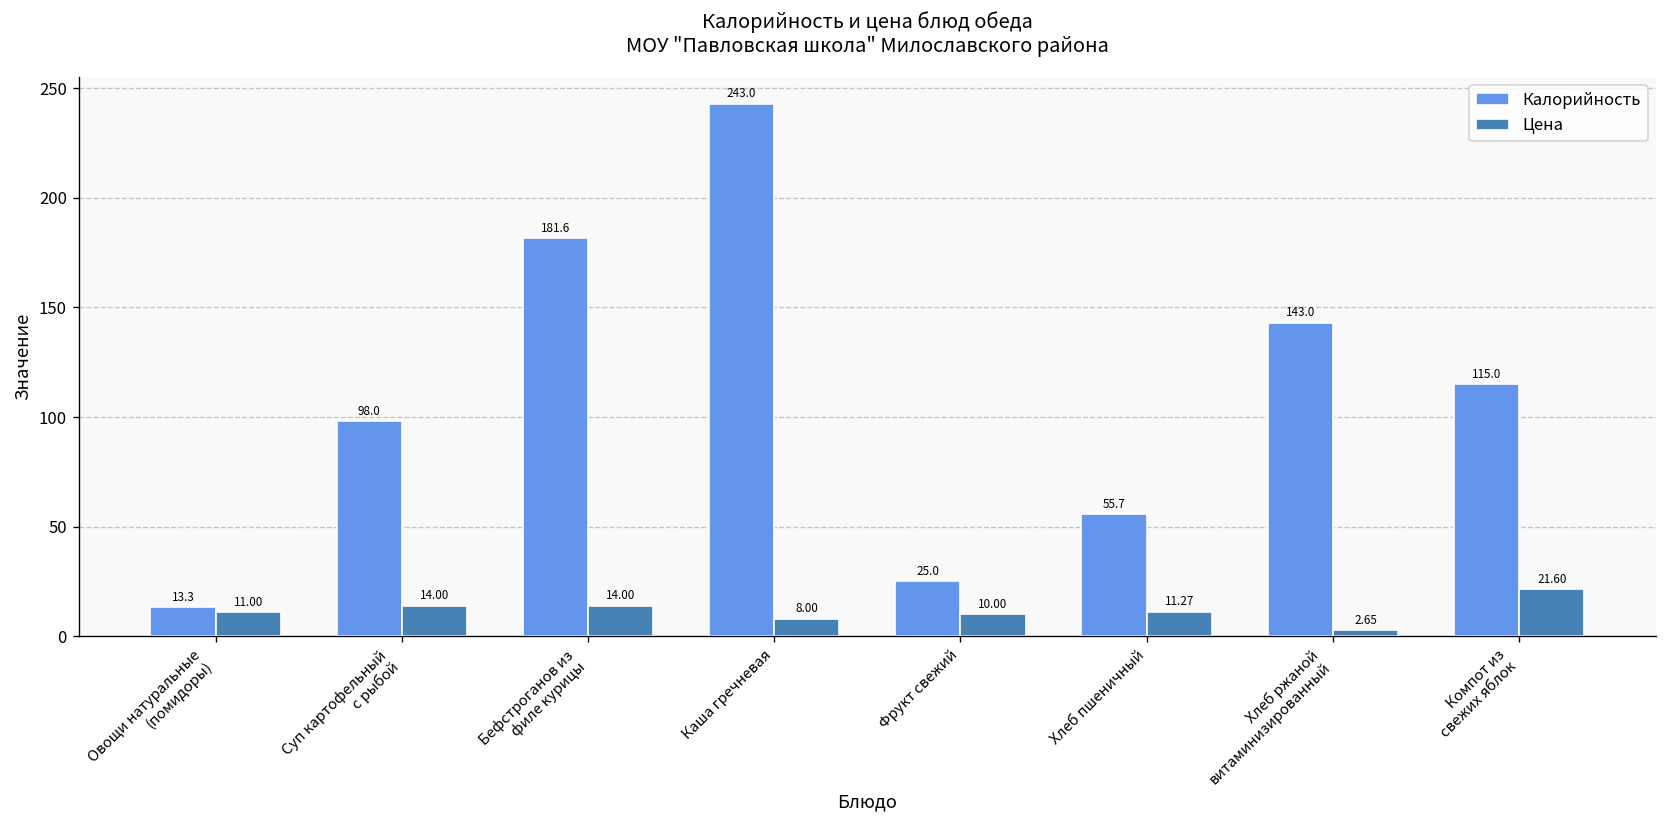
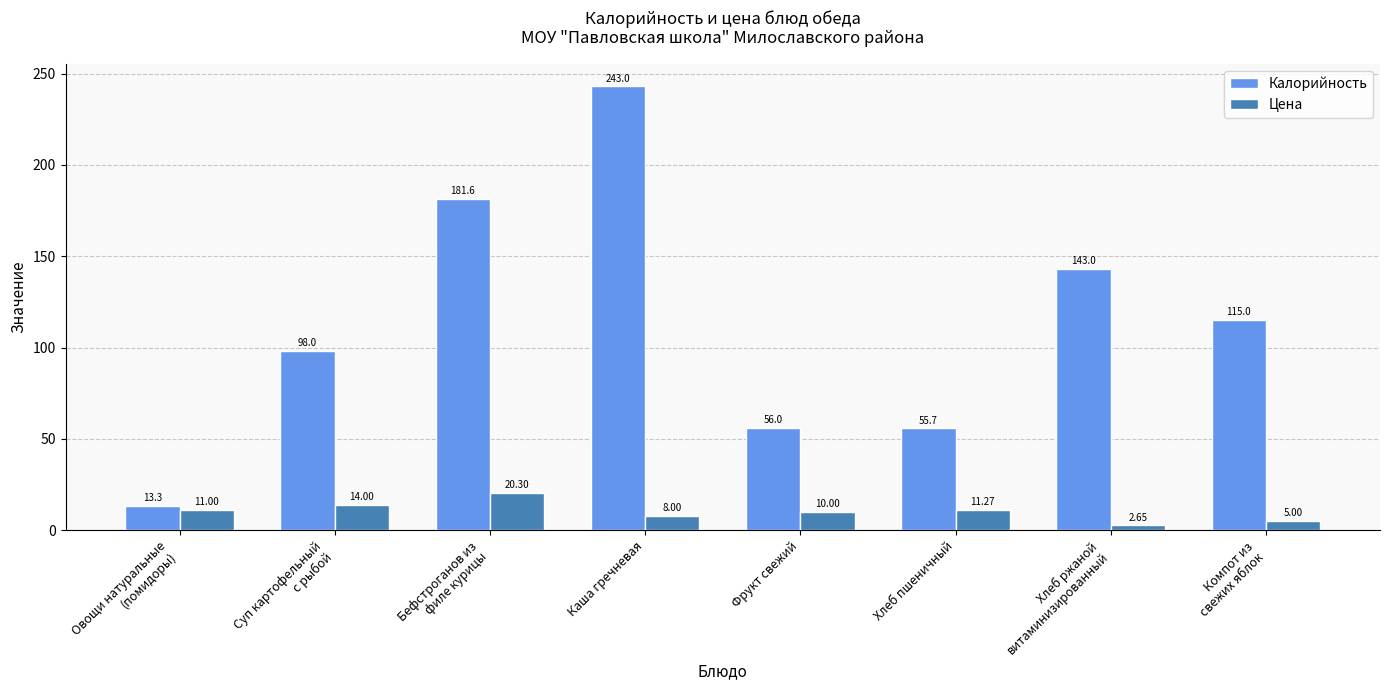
  {
    "Калорийность": {
      "Овощи натуральные (помидоры)": 13.3,
      "Суп картофельный с рыбой": 98.0,
      "Бефстроганов из филе курицы": 181.6,
      "Каша гречневая": 243.0,
-     "Фрукт свежий": 25.0,
+     "Фрукт свежий": 56.0,
      "Хлеб пшеничный": 55.7,
      "Хлеб ржаной витаминизированный": 143.0,
      "Компот из свежих яблок": 115.0
    },
    "Цена": {
      "Овощи натуральные (помидоры)": 11.00,
      "Суп картофельный с рыбой": 14.00,
-     "Бефстроганов из филе курицы": 14.00,
+     "Бефстроганов из филе курицы": 20.30,
      "Каша гречневая": 8.00,
      "Фрукт свежий": 10.00,
      "Хлеб пшеничный": 11.27,
      "Хлеб ржаной витаминизированный": 2.65,
-     "Компот из свежих яблок": 21.60
+     "Компот из свежих яблок": 5.00
    }
  }
